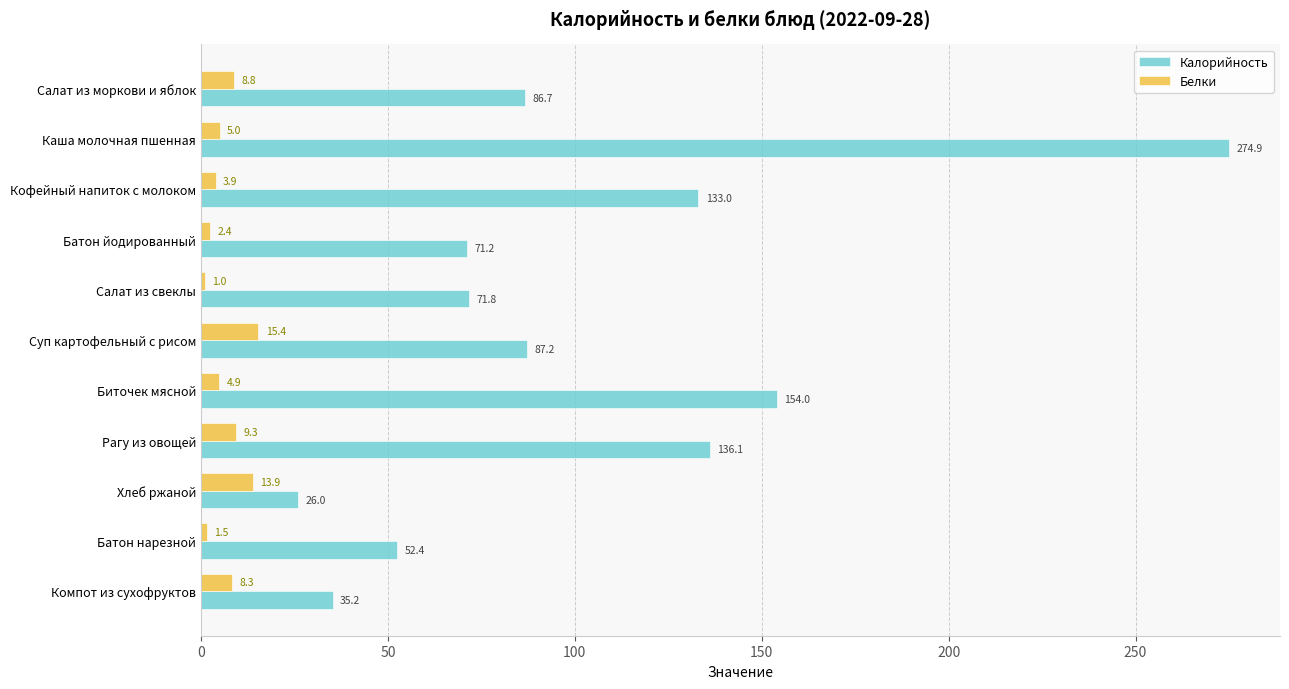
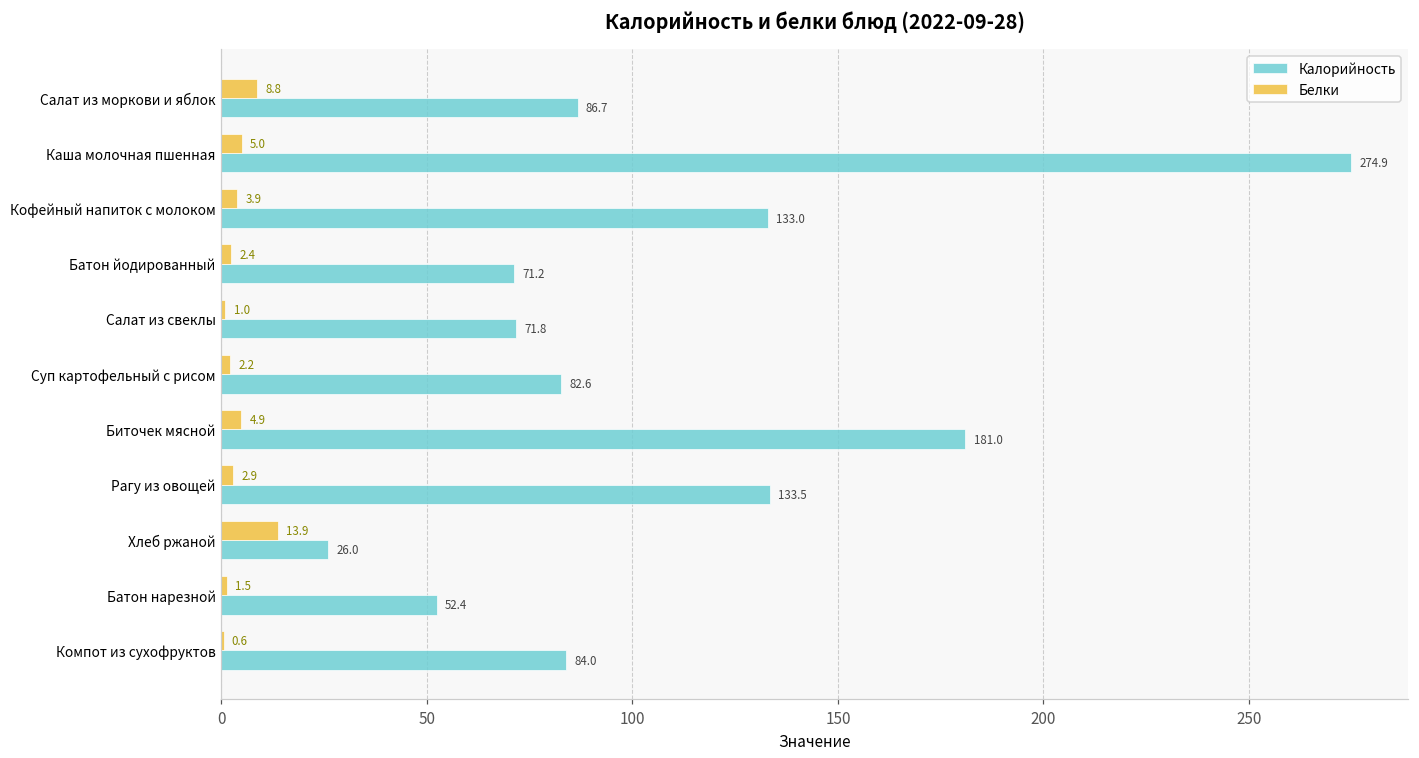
  {
    "Калорийность": {
      "Салат из моркови и яблок": 86.7,
      "Каша молочная пшенная": 274.9,
      "Кофейный напиток с молоком": 133.0,
      "Батон йодированный": 71.2,
      "Салат из свеклы": 71.8,
-     "Суп картофельный с рисом": 87.2,
-     "Биточек мясной": 154.0,
-     "Рагу из овощей": 136.1,
+     "Суп картофельный с рисом": 82.6,
+     "Биточек мясной": 181.0,
+     "Рагу из овощей": 133.5,
      "Хлеб ржаной": 26.0,
      "Батон нарезной": 52.4,
-     "Компот из сухофруктов": 35.2
+     "Компот из сухофруктов": 84.0
    },
    "Белки": {
      "Салат из моркови и яблок": 8.8,
      "Каша молочная пшенная": 5.0,
      "Кофейный напиток с молоком": 3.9,
      "Батон йодированный": 2.4,
      "Салат из свеклы": 1.0,
-     "Суп картофельный с рисом": 15.4,
+     "Суп картофельный с рисом": 2.2,
      "Биточек мясной": 4.9,
-     "Рагу из овощей": 9.3,
+     "Рагу из овощей": 2.9,
      "Хлеб ржаной": 13.9,
      "Батон нарезной": 1.5,
-     "Компот из сухофруктов": 8.3
+     "Компот из сухофруктов": 0.6
    }
  }
